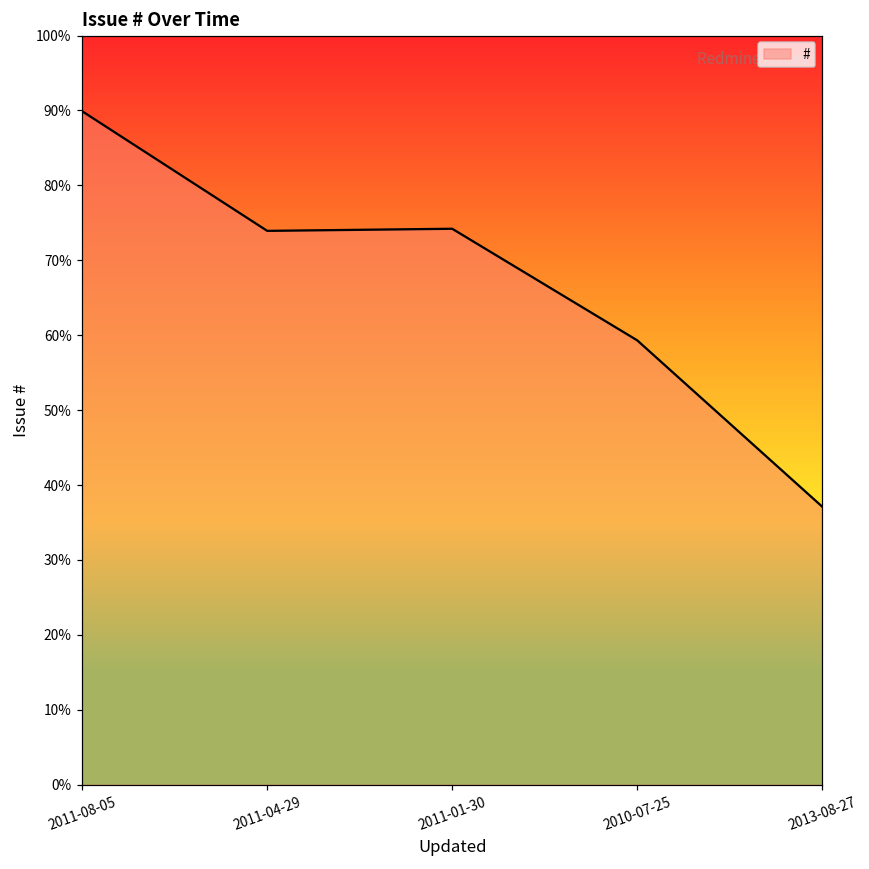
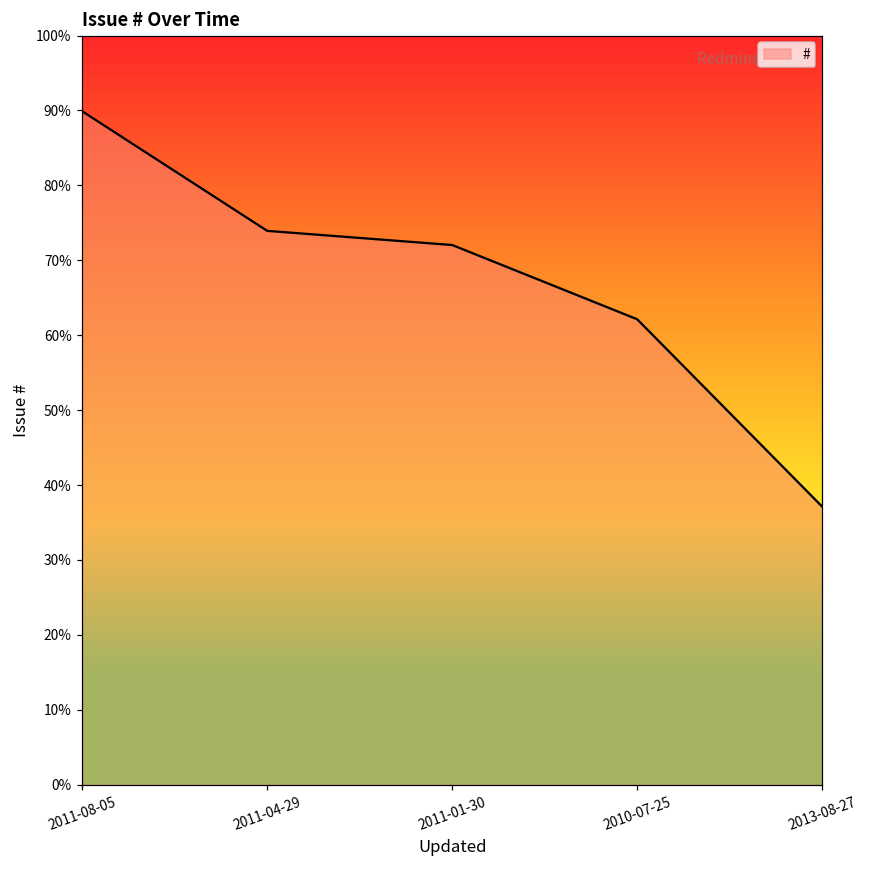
  {
    "2011-08-05": "90%",
    "2011-04-29": "74%",
-   "2011-01-30": "74%",
-   "2010-07-25": "59%",
+   "2011-01-30": "72%",
+   "2010-07-25": "62%",
    "2013-08-27": "37%"
  }
